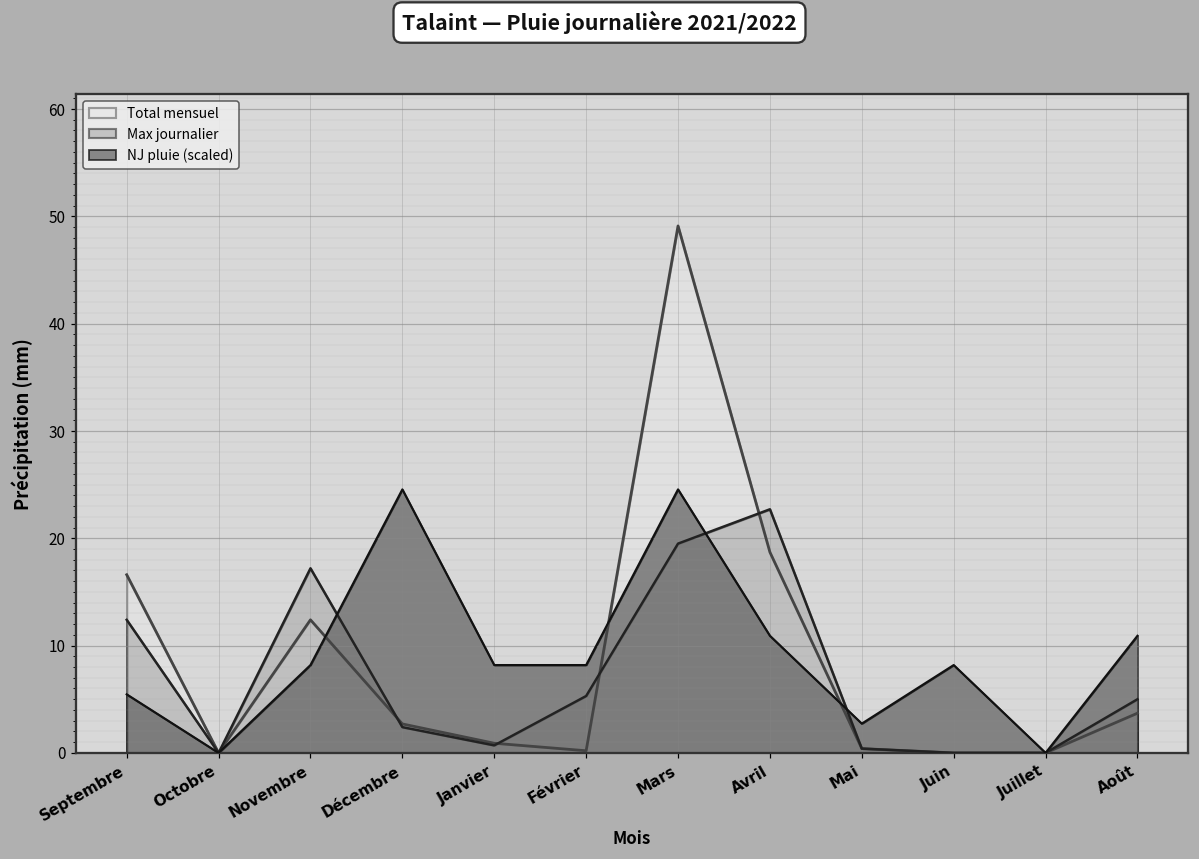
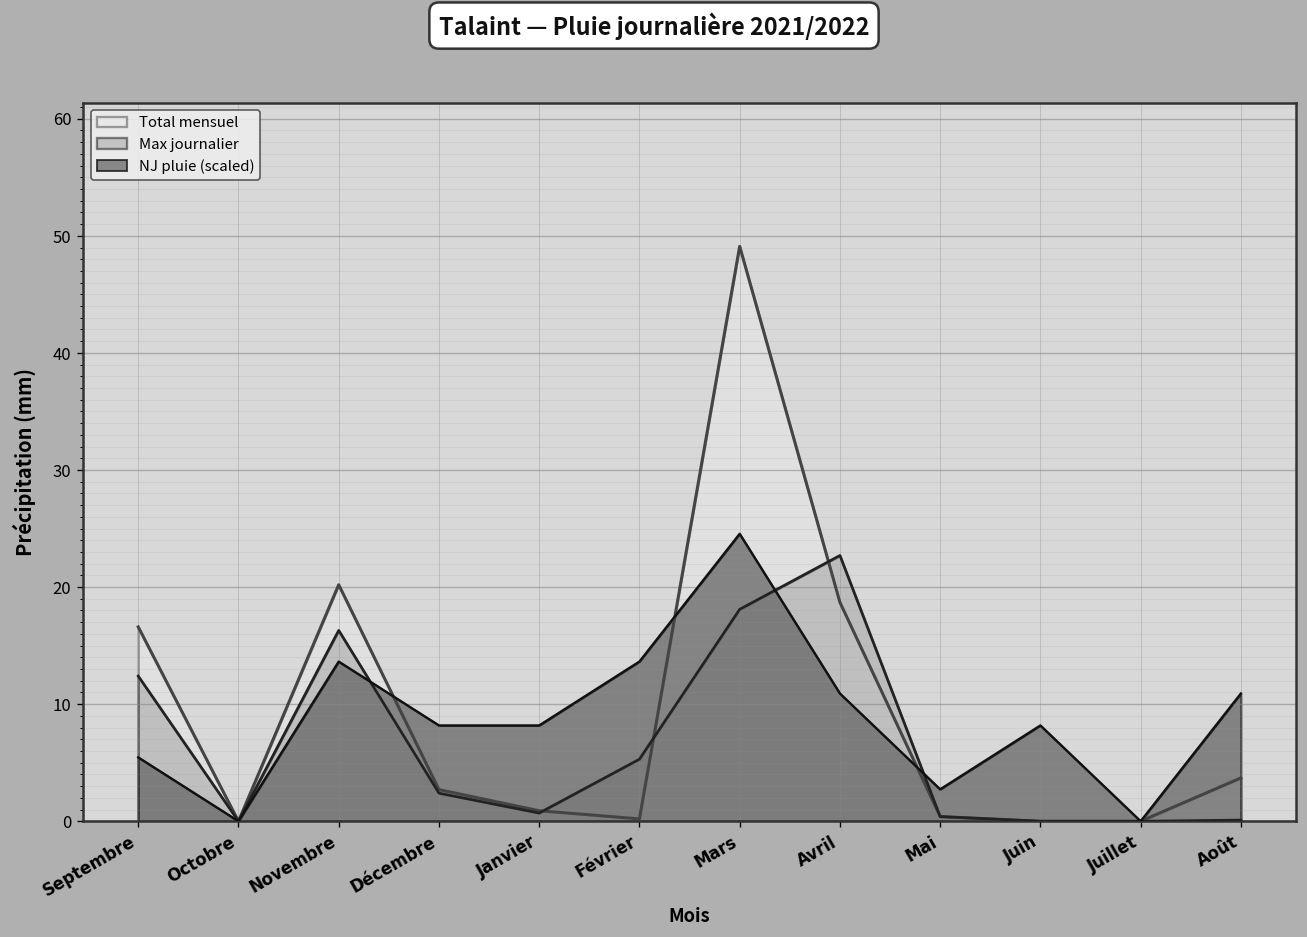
  {
    "Total mensuel": {
      "Septembre": 17,
-     "Novembre": 12,
+     "Novembre": 20,
      "Décembre": 3,
      "Février": 0,
      "Mars": 49,
      "Avril": 19,
      "Août": 4
    },
    "Max journalier": {
      "Septembre": 12,
-     "Novembre": 17,
+     "Novembre": 16,
      "Décembre": 2,
      "Février": 5,
-     "Mars": 20,
+     "Mars": 18,
      "Avril": 23,
-     "Août": 5
+     "Août": 0
    },
    "NJ pluie (scaled)": {
      "Septembre": 5,
-     "Novembre": 8,
-     "Décembre": 25,
+     "Novembre": 14,
+     "Décembre": 8,
      "Janvier": 8,
-     "Février": 8,
+     "Février": 14,
      "Mars": 25,
      "Avril": 11,
      "Mai": 3,
      "Juin": 8,
      "Août": 11
    }
  }
